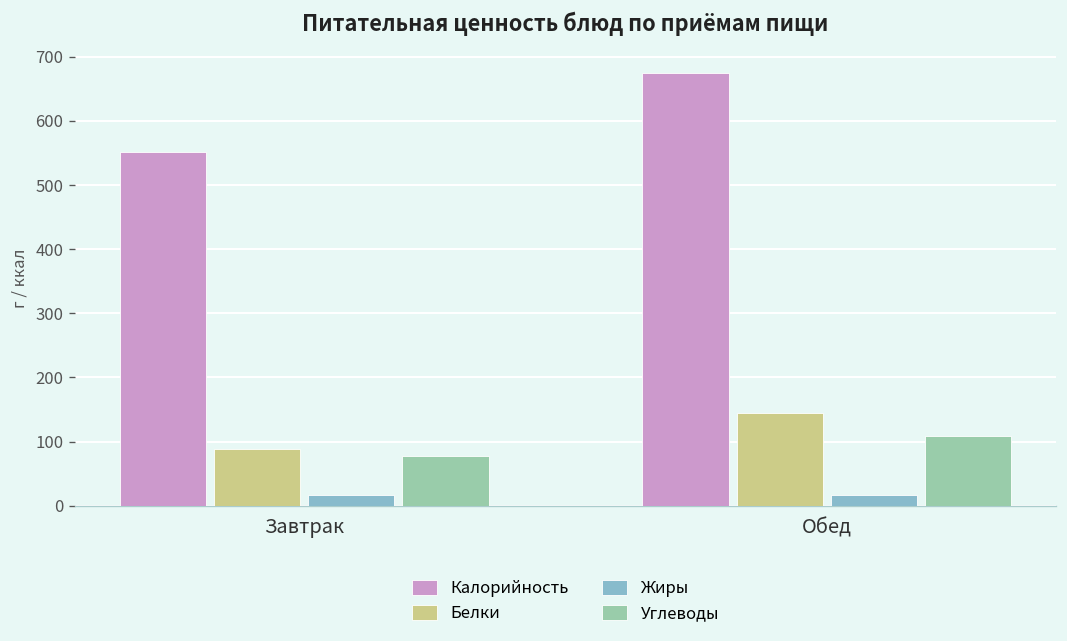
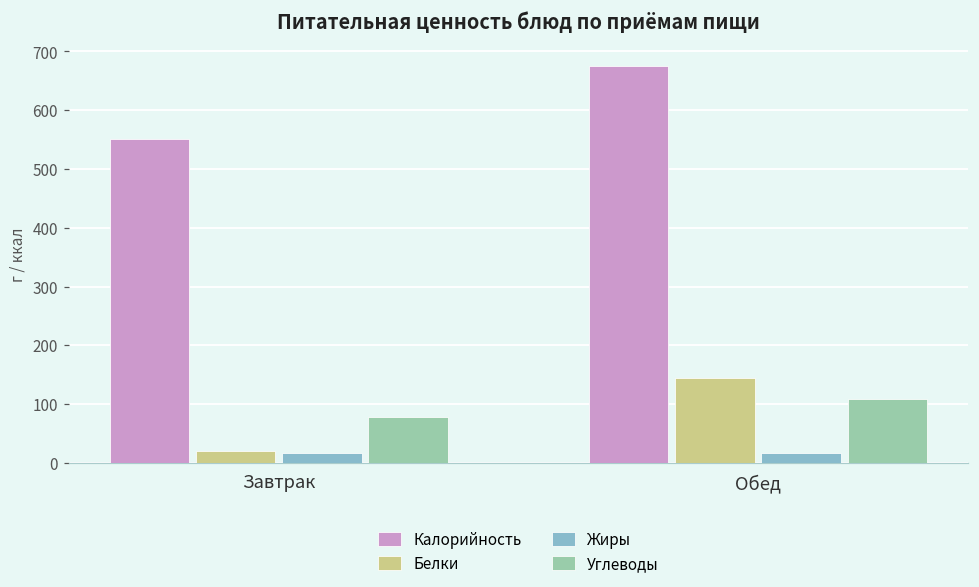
  {
    "Калорийность": {
      "Завтрак": 550,
      "Обед": 670
    },
    "Белки": {
-     "Завтрак": 90,
+     "Завтрак": 20,
      "Обед": 140
    }
  }
